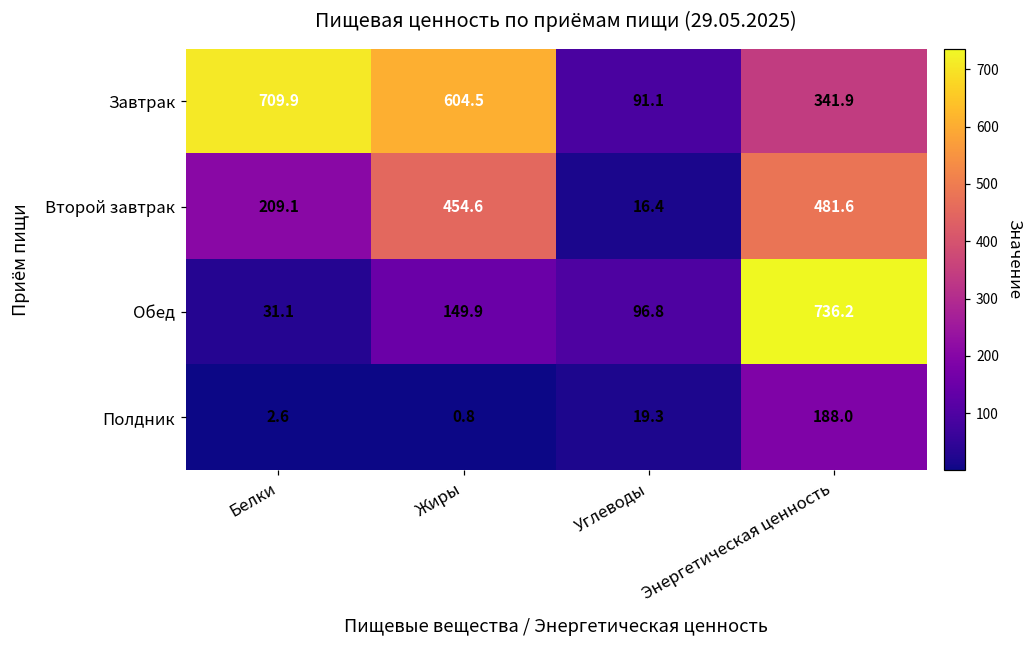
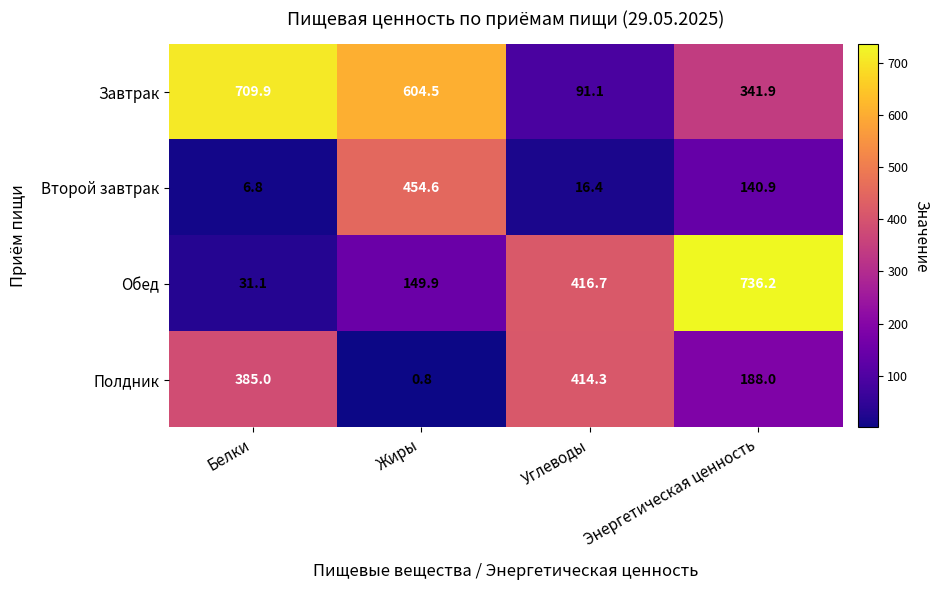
  {
    "Завтрак": {
      "Белки": 709.9,
      "Жиры": 604.5,
      "Углеводы": 91.1,
      "Энергетическая ценность": 341.9
    },
    "Второй завтрак": {
-     "Белки": 209.1,
+     "Белки": 6.8,
      "Жиры": 454.6,
      "Углеводы": 16.4,
-     "Энергетическая ценность": 481.6
+     "Энергетическая ценность": 140.9
    },
    "Обед": {
      "Белки": 31.1,
      "Жиры": 149.9,
-     "Углеводы": 96.8,
+     "Углеводы": 416.7,
      "Энергетическая ценность": 736.2
    },
    "Полдник": {
-     "Белки": 2.6,
+     "Белки": 385.0,
      "Жиры": 0.8,
-     "Углеводы": 19.3,
+     "Углеводы": 414.3,
      "Энергетическая ценность": 188.0
    }
  }
